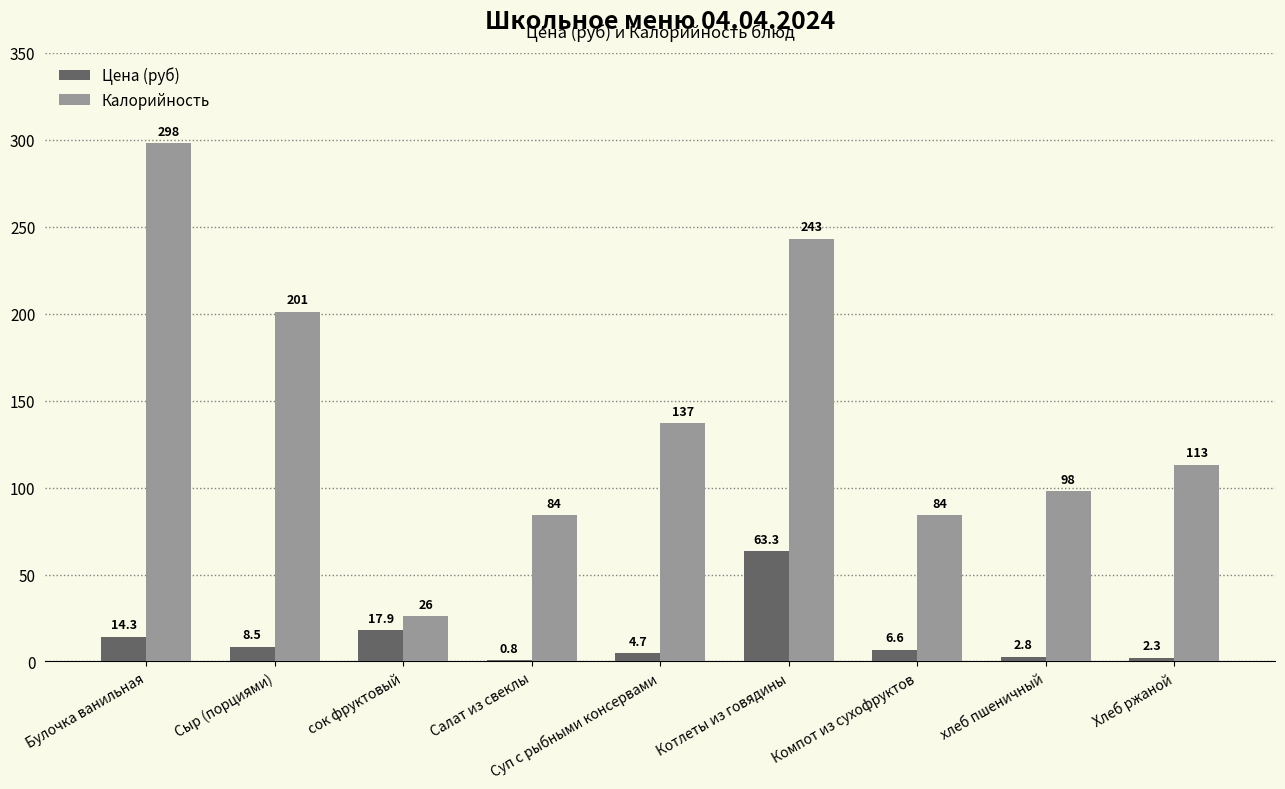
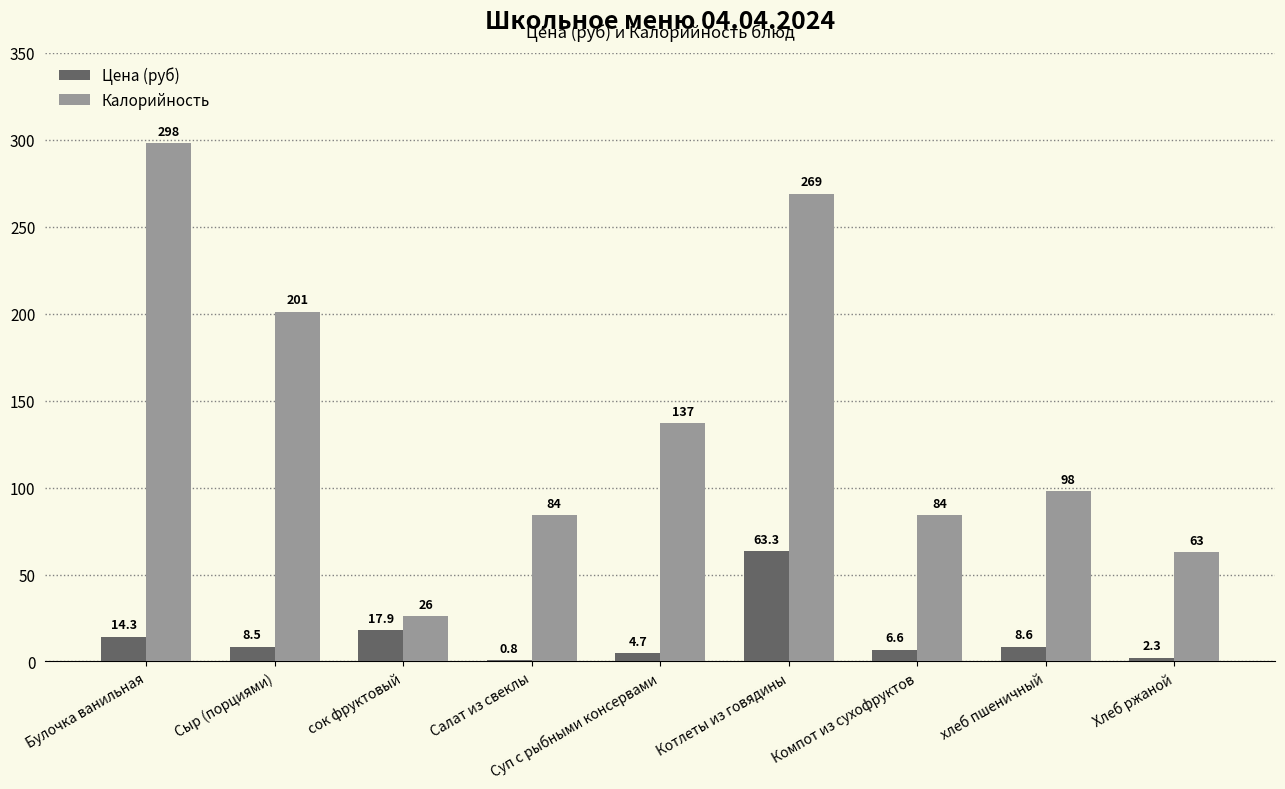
  {
    "Цена (руб)": {
      "Булочка ванильная": 14.3,
      "Сыр (порциями)": 8.5,
      "сок фруктовый": 17.9,
      "Салат из свеклы": 0.8,
      "Суп с рыбными консервами": 4.7,
      "Котлеты из говядины": 63.3,
      "Компот из сухофруктов": 6.6,
-     "хлеб пшеничный": 2.8,
+     "хлеб пшеничный": 8.6,
      "Хлеб ржаной": 2.3
    },
    "Калорийность": {
      "Булочка ванильная": 298,
      "Сыр (порциями)": 201,
      "сок фруктовый": 26,
      "Салат из свеклы": 84,
      "Суп с рыбными консервами": 137,
-     "Котлеты из говядины": 243,
+     "Котлеты из говядины": 269,
      "Компот из сухофруктов": 84,
      "хлеб пшеничный": 98,
-     "Хлеб ржаной": 113
+     "Хлеб ржаной": 63
    }
  }
